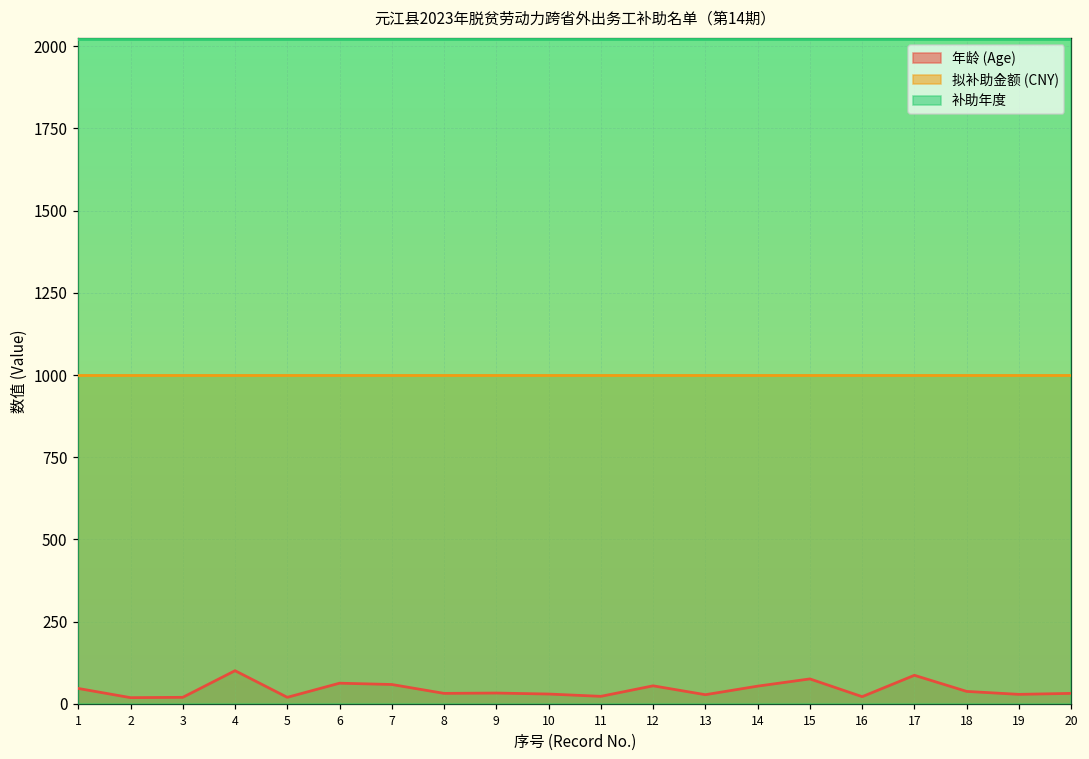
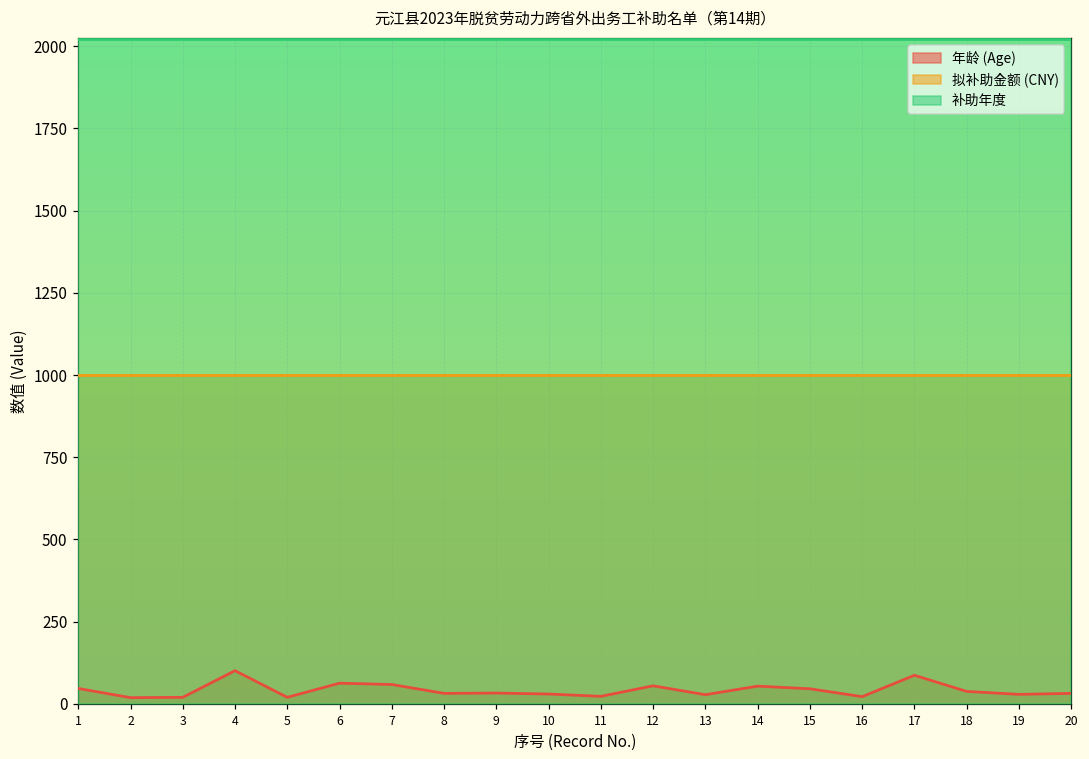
  {
    "年龄 (Age)": {
      "1": 50,
      "2": 20,
      "3": 20,
      "4": 100,
      "5": 20,
      "6": 60,
      "7": 60,
      "8": 30,
      "9": 30,
      "10": 30,
      "11": 20,
      "12": 60,
      "13": 30,
      "14": 50,
-     "15": 80,
+     "15": 50,
      "16": 20,
      "17": 90,
      "18": 40,
      "19": 30,
      "20": 30
    },
    "拟补助金额 (CNY)": {
      "1": 1000,
      "2": 1000,
      "3": 1000,
      "4": 1000,
      "5": 1000,
      "6": 1000,
      "7": 1000,
      "8": 1000,
      "9": 1000,
      "10": 1000,
      "11": 1000,
      "12": 1000,
      "13": 1000,
      "14": 1000,
      "15": 1000,
      "16": 1000,
      "17": 1000,
      "18": 1000,
      "19": 1000,
      "20": 1000
    },
    "补助年度": {
      "1": 2020,
      "2": 2020,
      "3": 2020,
      "4": 2020,
      "5": 2020,
      "6": 2020,
      "7": 2020,
      "8": 2020,
      "9": 2020,
      "10": 2020,
      "11": 2020,
      "12": 2020,
      "13": 2020,
      "14": 2020,
      "15": 2020,
      "16": 2020,
      "17": 2020,
      "18": 2020,
      "19": 2020,
      "20": 2020
    }
  }
